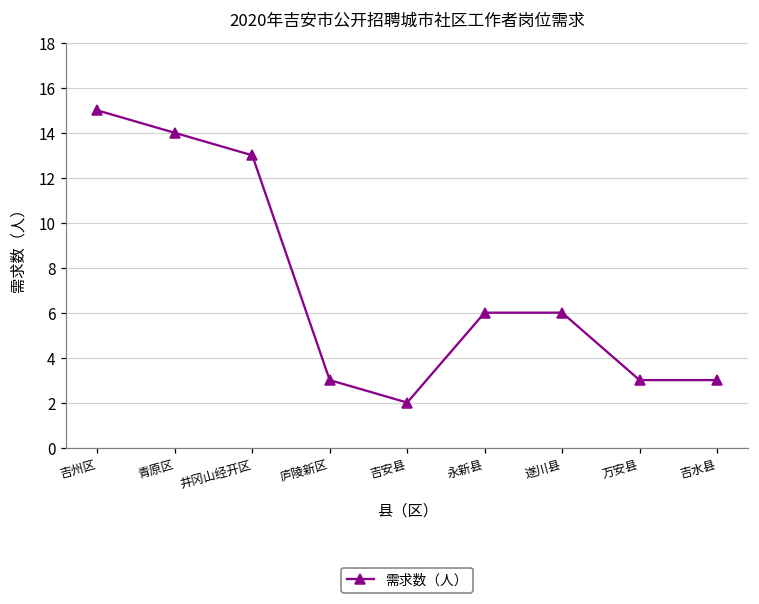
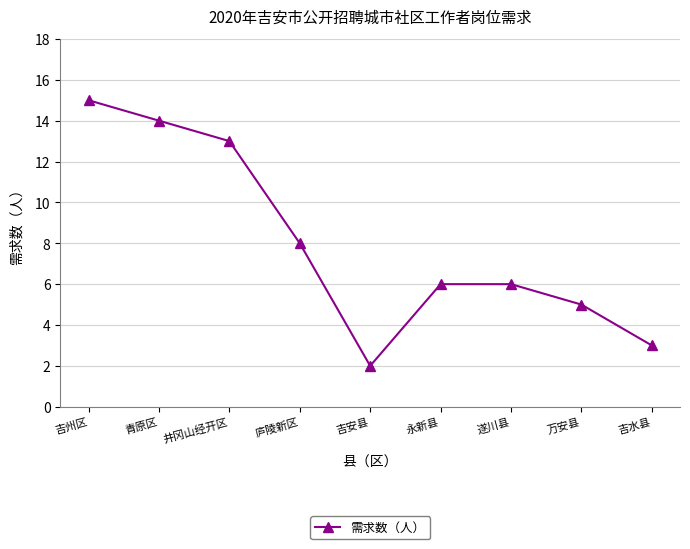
  {
    "吉州区": 15,
    "青原区": 14,
    "井冈山经开区": 13,
-   "庐陵新区": 3,
+   "庐陵新区": 8,
    "吉安县": 2,
    "永新县": 6,
    "遂川县": 6,
-   "万安县": 3,
+   "万安县": 5,
    "吉水县": 3
  }
